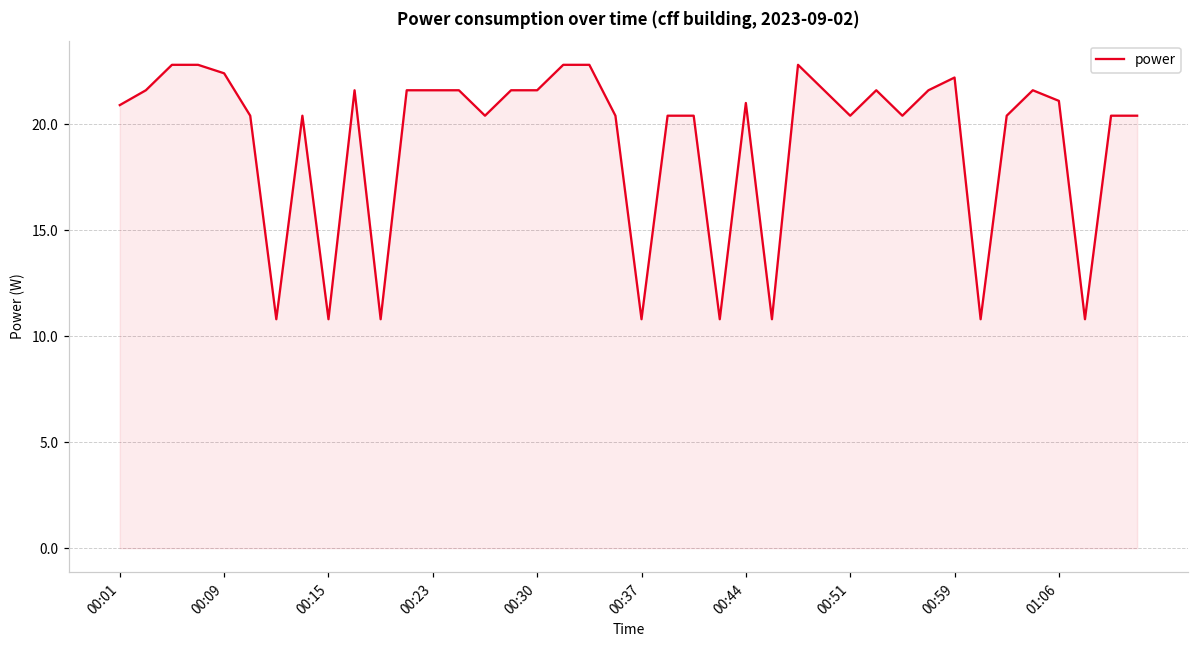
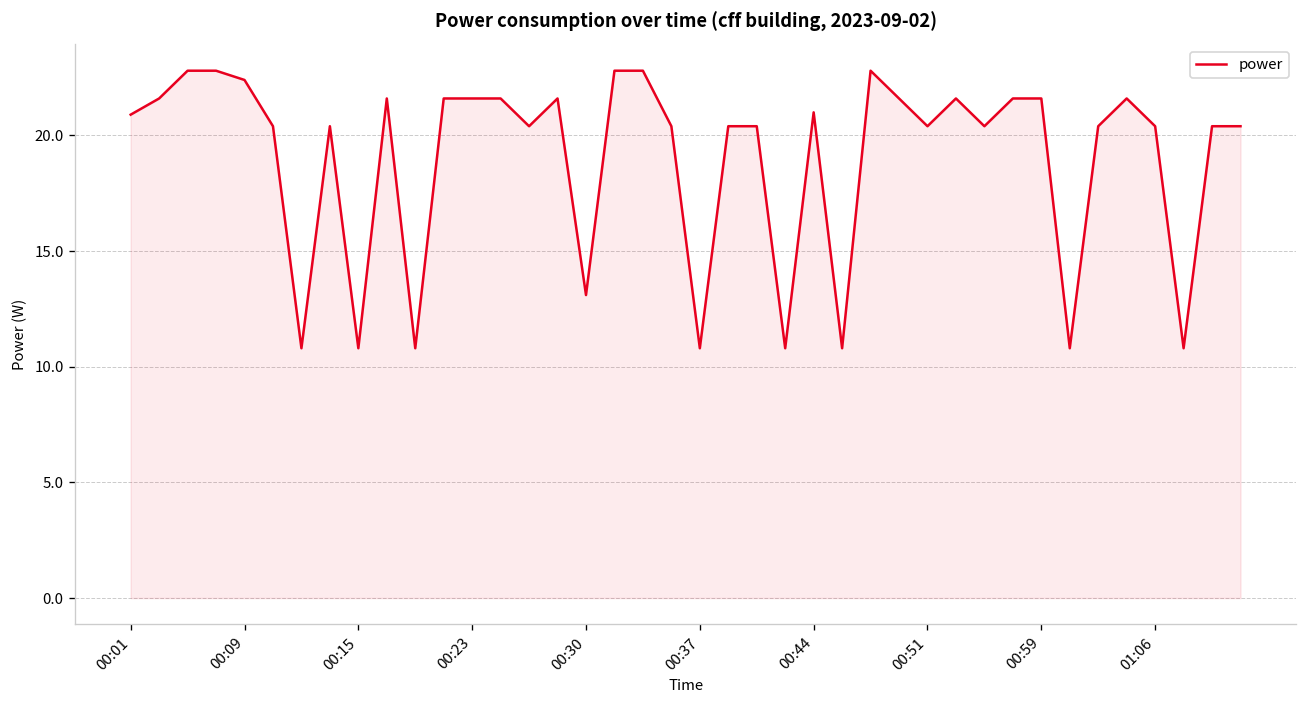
  {
    "00:01": 20.9,
    "00:09": 22.4,
    "00:15": 10.8,
    "00:23": 21.6,
-   "00:30": 21.6,
+   "00:30": 13.1,
    "00:37": 10.8,
    "00:44": 21.0,
    "00:51": 20.4,
-   "00:59": 22.2,
-   "01:06": 21.1
+   "00:59": 21.6,
+   "01:06": 20.4
  }
